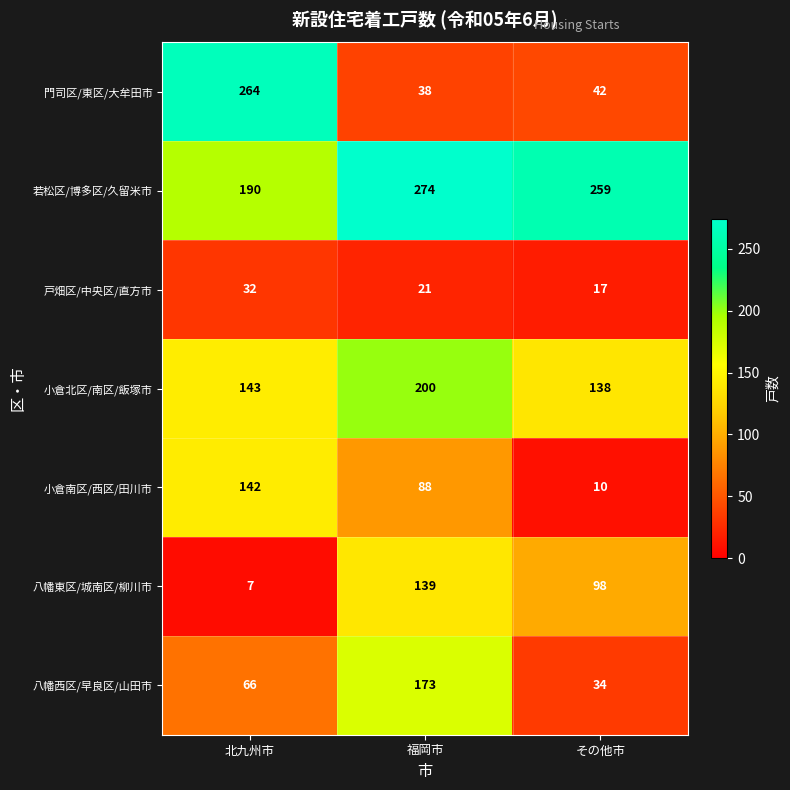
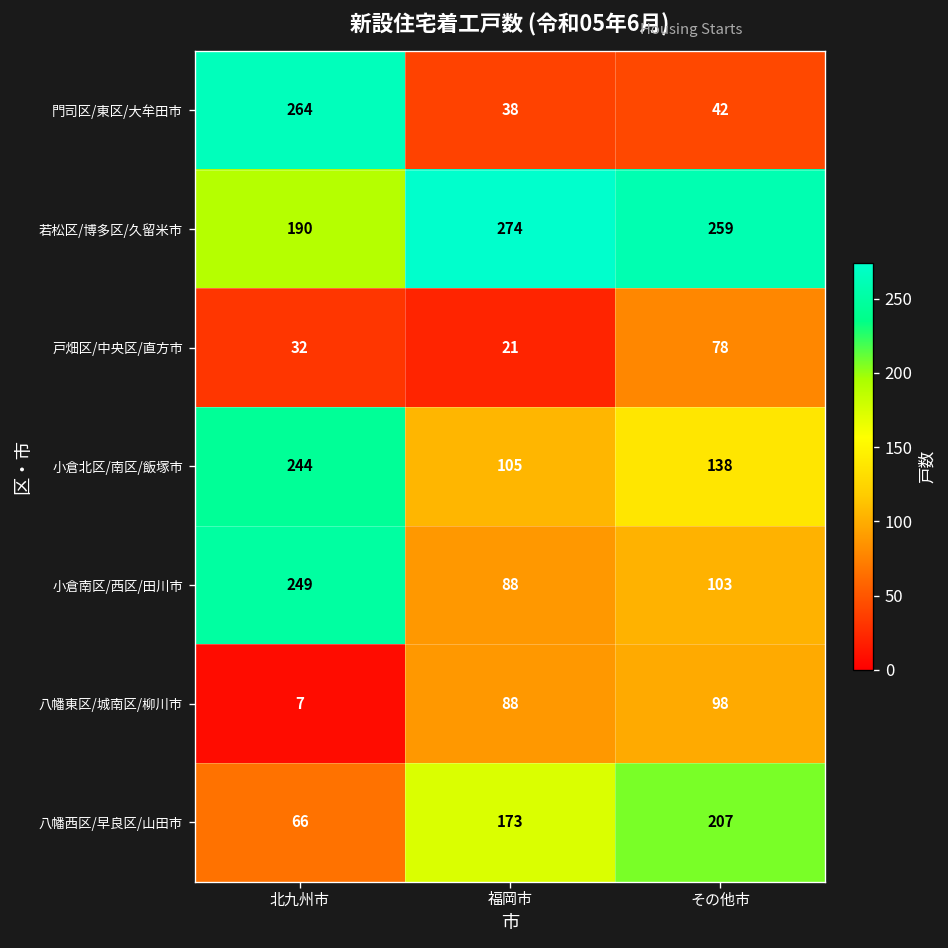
  {
    "門司区/東区/大牟田市": {
      "北九州市": 264,
      "福岡市": 38,
      "その他市": 42
    },
    "若松区/博多区/久留米市": {
      "北九州市": 190,
      "福岡市": 274,
      "その他市": 259
    },
    "戸畑区/中央区/直方市": {
      "北九州市": 32,
      "福岡市": 21,
-     "その他市": 17
+     "その他市": 78
    },
    "小倉北区/南区/飯塚市": {
-     "北九州市": 143,
-     "福岡市": 200,
+     "北九州市": 244,
+     "福岡市": 105,
      "その他市": 138
    },
    "小倉南区/西区/田川市": {
-     "北九州市": 142,
+     "北九州市": 249,
      "福岡市": 88,
-     "その他市": 10
+     "その他市": 103
    },
    "八幡東区/城南区/柳川市": {
      "北九州市": 7,
-     "福岡市": 139,
+     "福岡市": 88,
      "その他市": 98
    },
    "八幡西区/早良区/山田市": {
      "北九州市": 66,
      "福岡市": 173,
-     "その他市": 34
+     "その他市": 207
    }
  }
